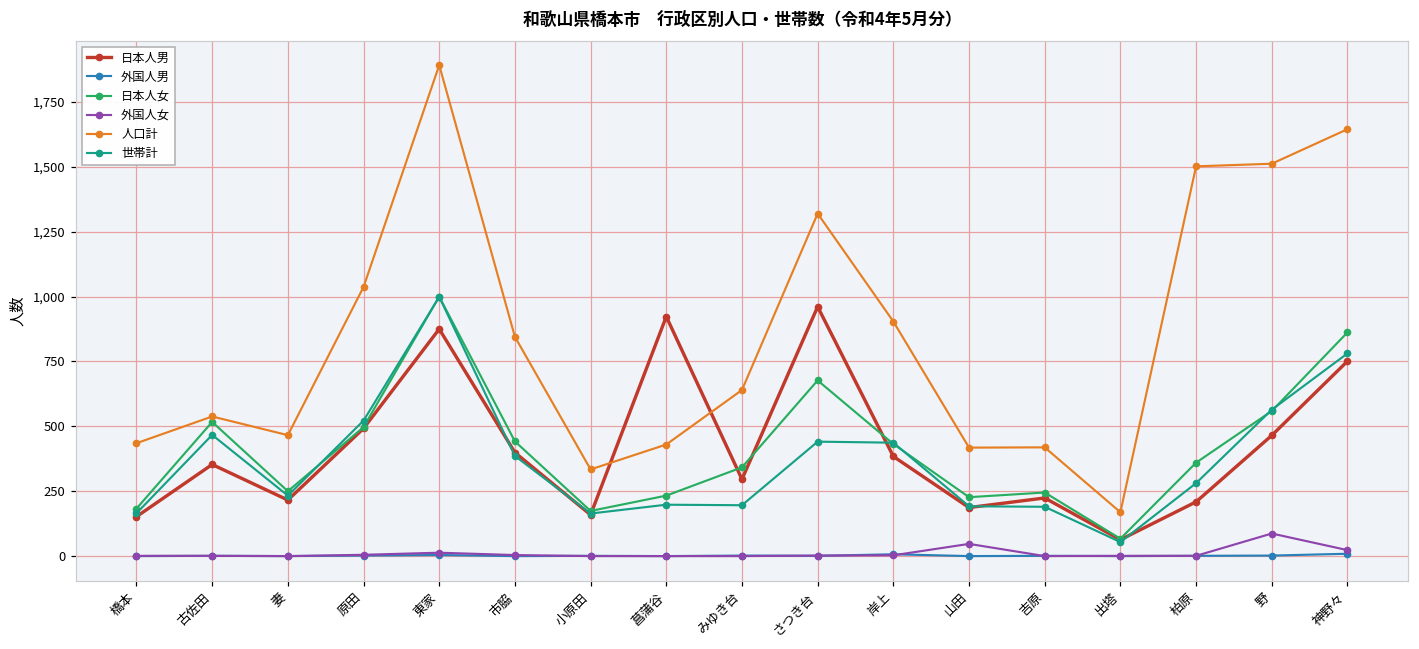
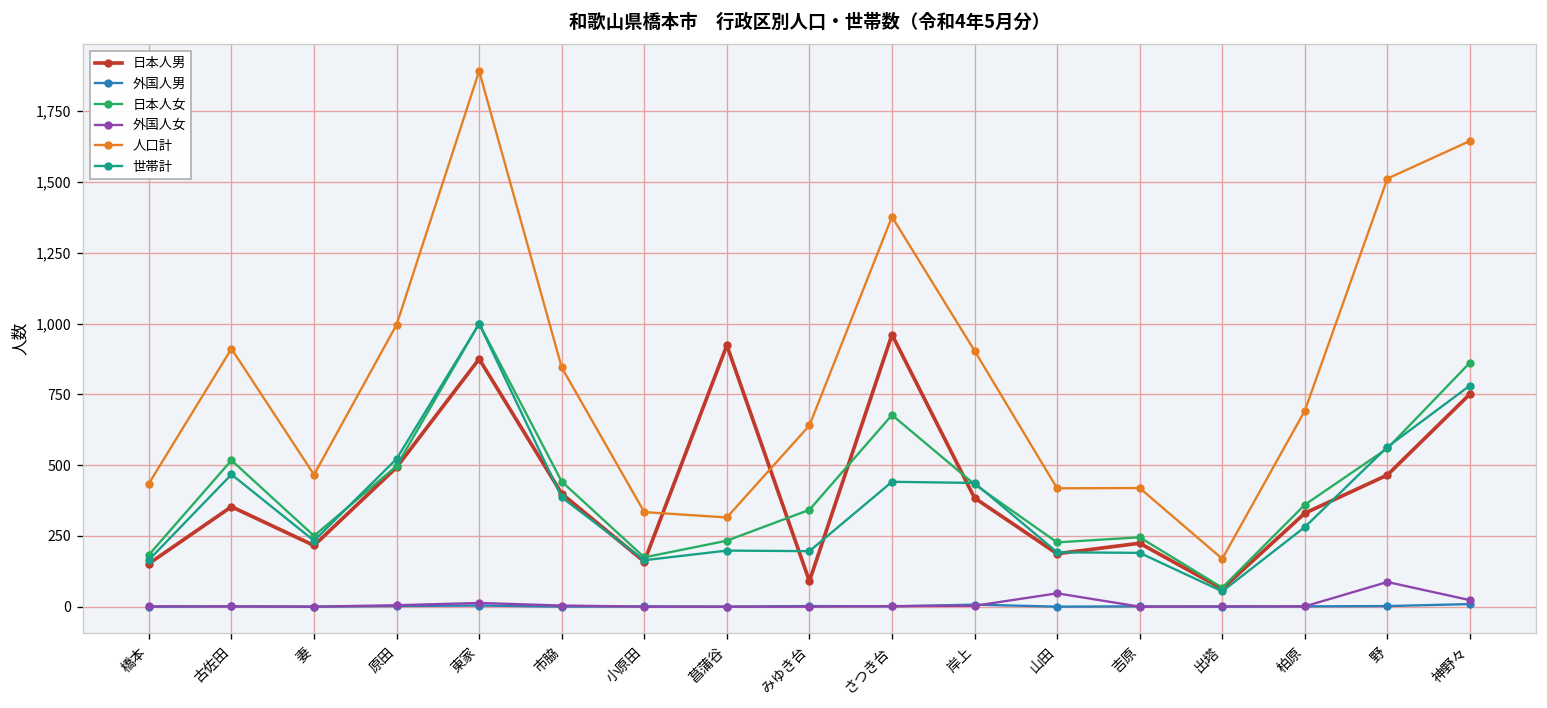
  {
    "日本人男": {
      "橋本": "150",
      "古佐田": "350",
      "妻": "220",
      "東家": "880",
      "市脇": "400",
      "菖蒲谷": "920",
-     "みゆき台": "300",
+     "みゆき台": "90",
      "さつき台": "960",
      "岸上": "380",
      "吉原": "220",
-     "柏原": "210",
+     "柏原": "330",
      "野": "470",
      "神野々": "750"
    },
    "外国人男": {
      "山田": "0",
      "野": "0",
      "神野々": "10"
    },
    "外国人女": {
      "山田": "50",
      "野": "90",
      "神野々": "20"
    },
    "人口計": {
      "橋本": "440",
-     "古佐田": "540",
+     "古佐田": "910",
      "妻": "470",
-     "原田": "1,040",
+     "原田": "1,000",
      "東家": "1,890",
      "市脇": "850",
      "小原田": "330",
-     "菖蒲谷": "430",
+     "菖蒲谷": "320",
      "みゆき台": "640",
-     "さつき台": "1,320",
+     "さつき台": "1,380",
      "岸上": "900",
      "山田": "420",
      "吉原": "420",
      "出塔": "170",
-     "柏原": "1,500",
+     "柏原": "690",
      "野": "1,510",
      "神野々": "1,650"
    }
  }
